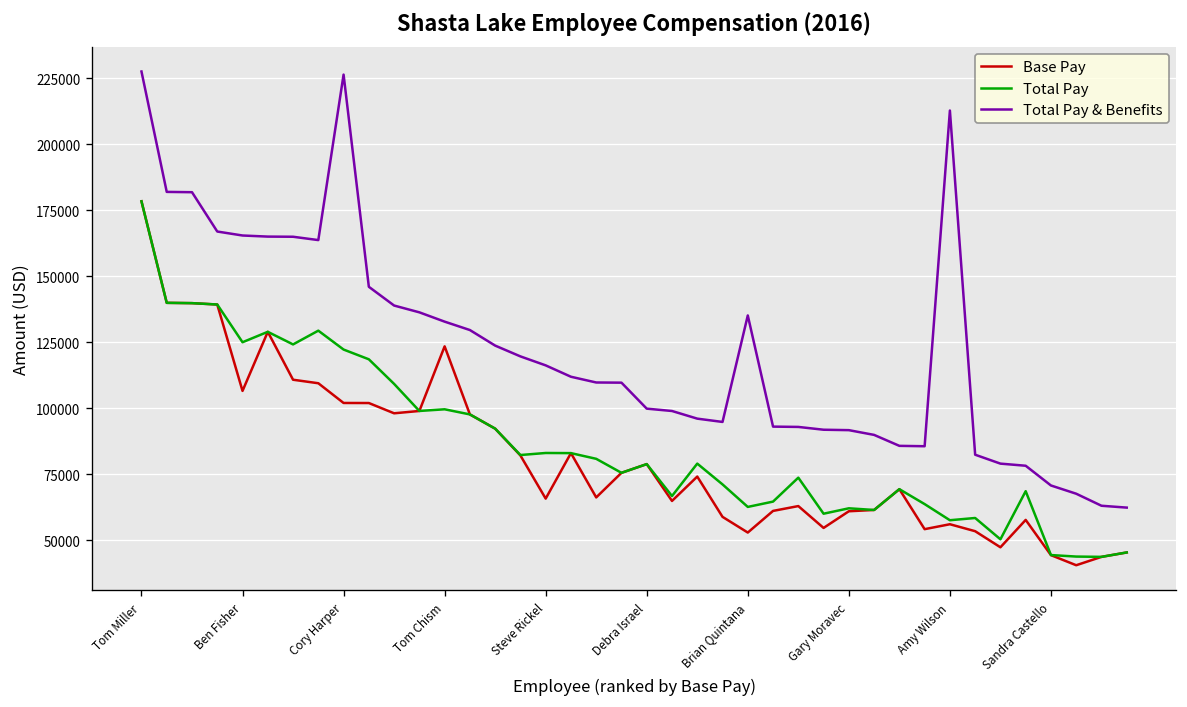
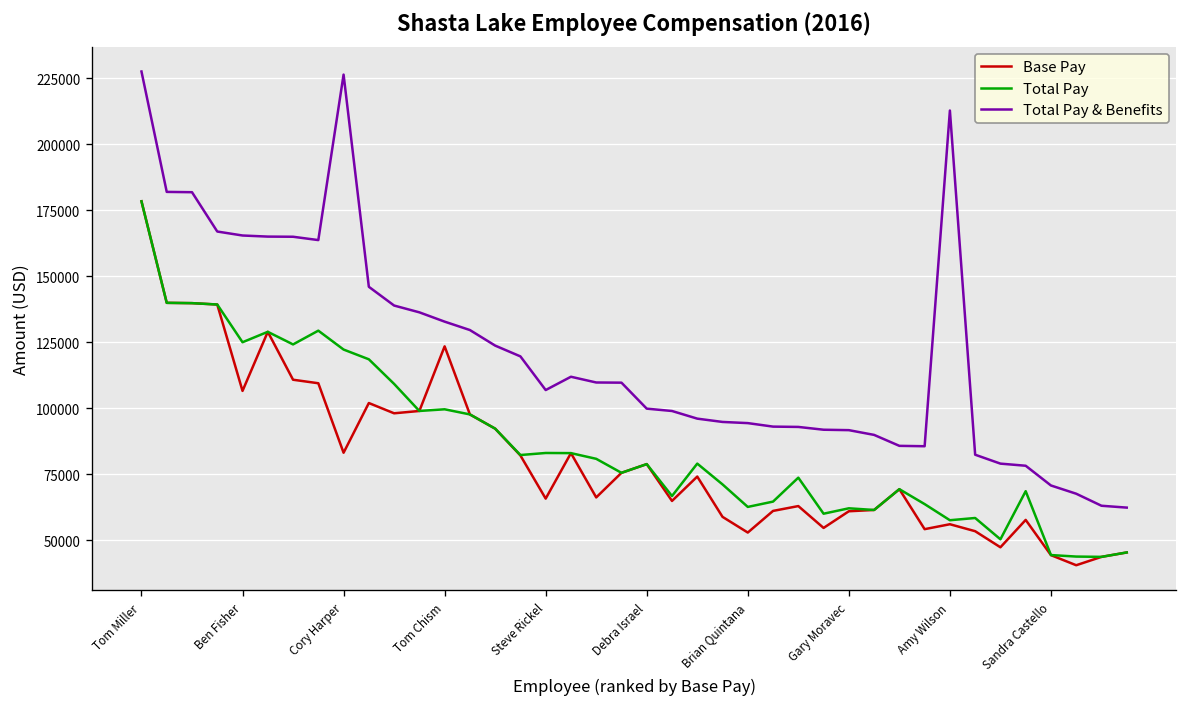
  {
    "Base Pay": {
      "Ben Fisher": 107000,
-     "Cory Harper": 102000,
+     "Cory Harper": 83000,
      "Tom Chism": 124000,
      "Steve Rickel": 66000,
      "Brian Quintana": 53000,
      "Amy Wilson": 56000
    },
    "Total Pay": {
      "Ben Fisher": 125000,
      "Cory Harper": 122000,
      "Tom Chism": 100000,
      "Steve Rickel": 83000,
      "Brian Quintana": 63000,
      "Amy Wilson": 58000
    },
    "Total Pay & Benefits": {
      "Tom Miller": 228000,
      "Ben Fisher": 166000,
      "Cory Harper": 226000,
      "Tom Chism": 133000,
-     "Steve Rickel": 116000,
+     "Steve Rickel": 107000,
      "Debra Israel": 100000,
-     "Brian Quintana": 135000,
+     "Brian Quintana": 94000,
      "Gary Moravec": 92000,
      "Amy Wilson": 213000,
      "Sandra Castello": 71000
    }
  }
